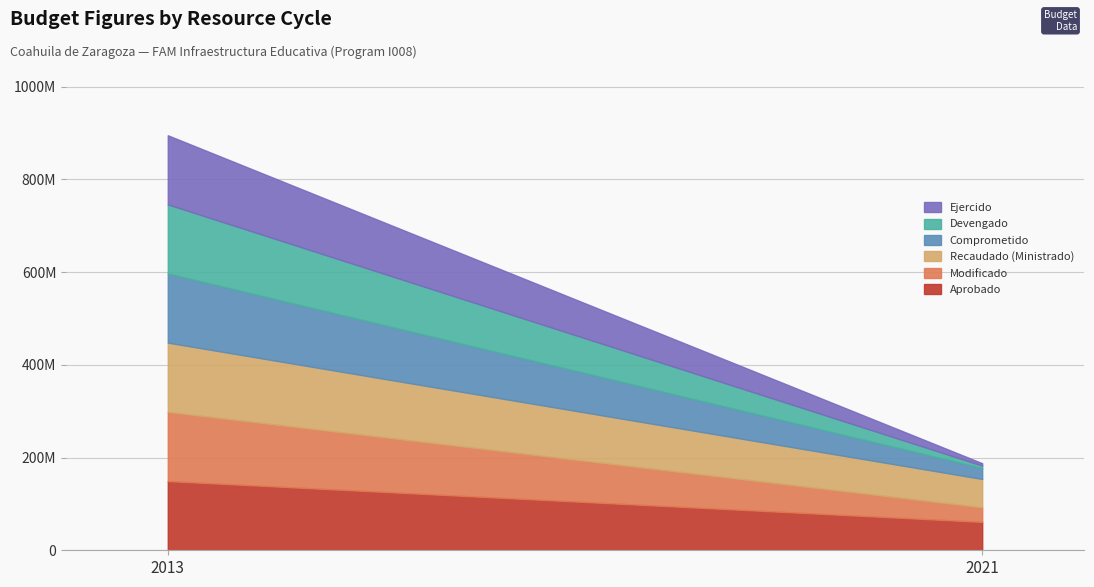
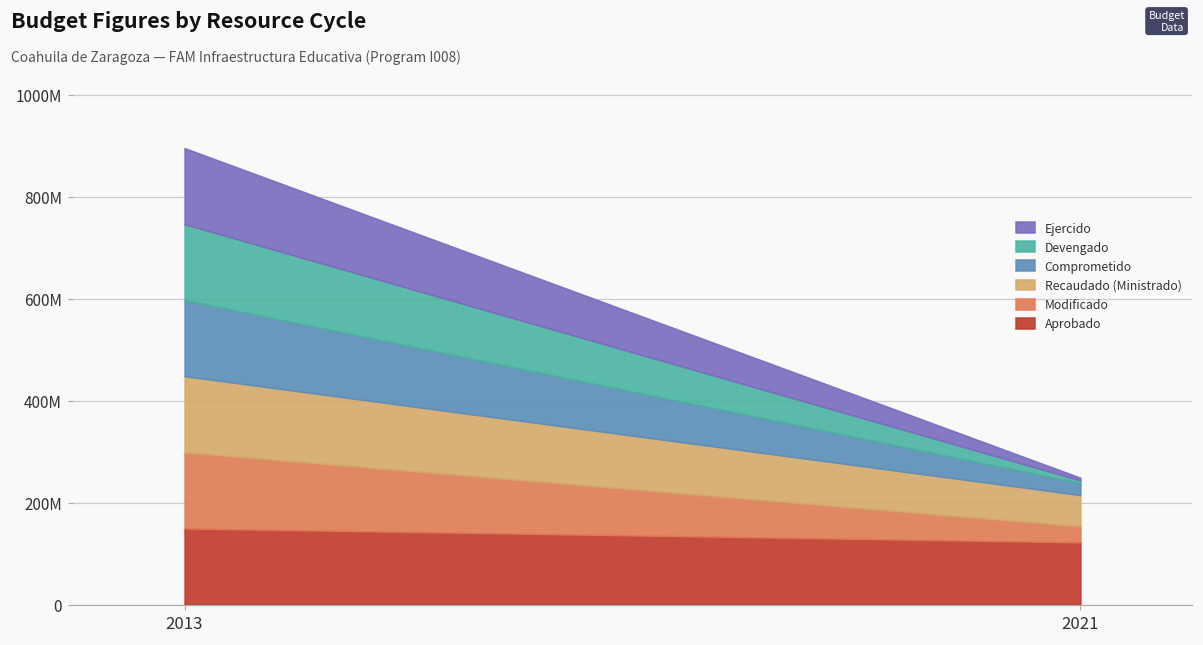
  {
    "Aprobado": {
      "2013": 150000000,
-     "2021": 60000000
+     "2021": 120000000
    }
  }
